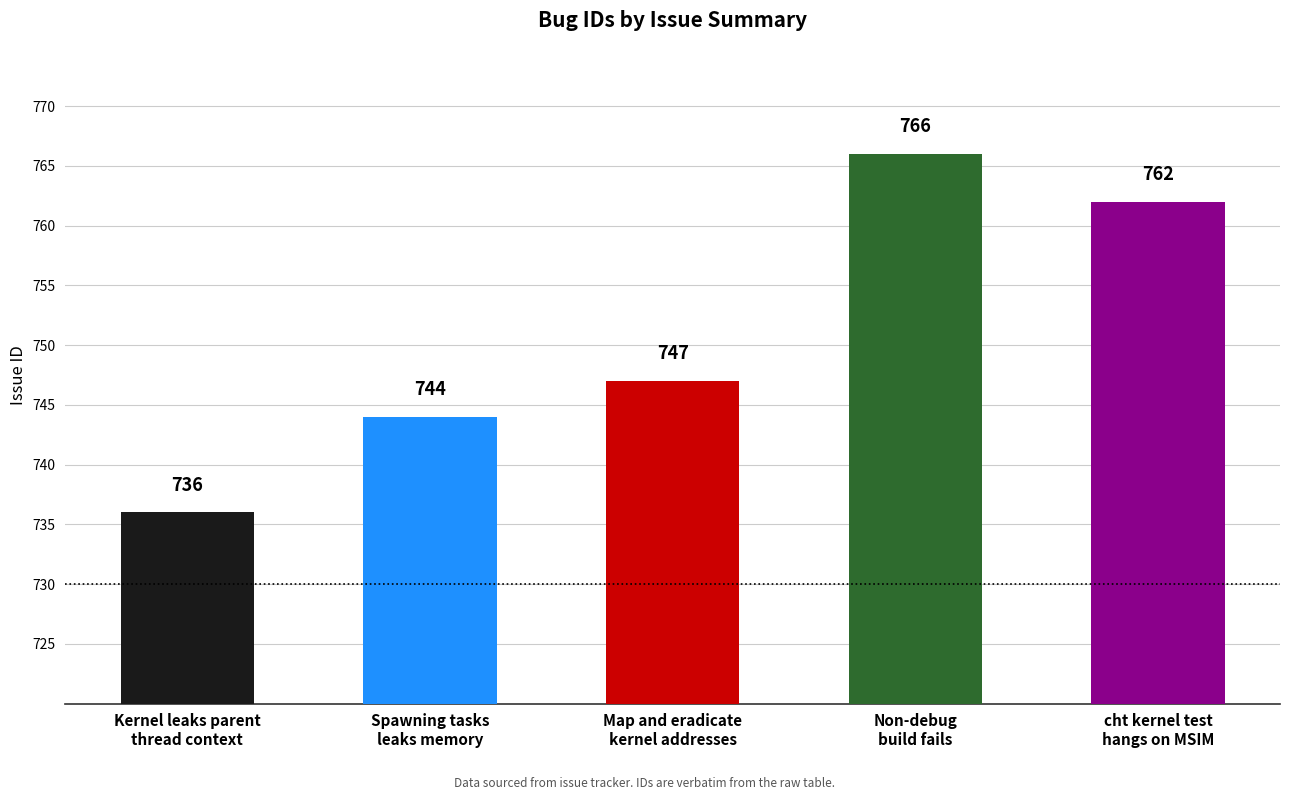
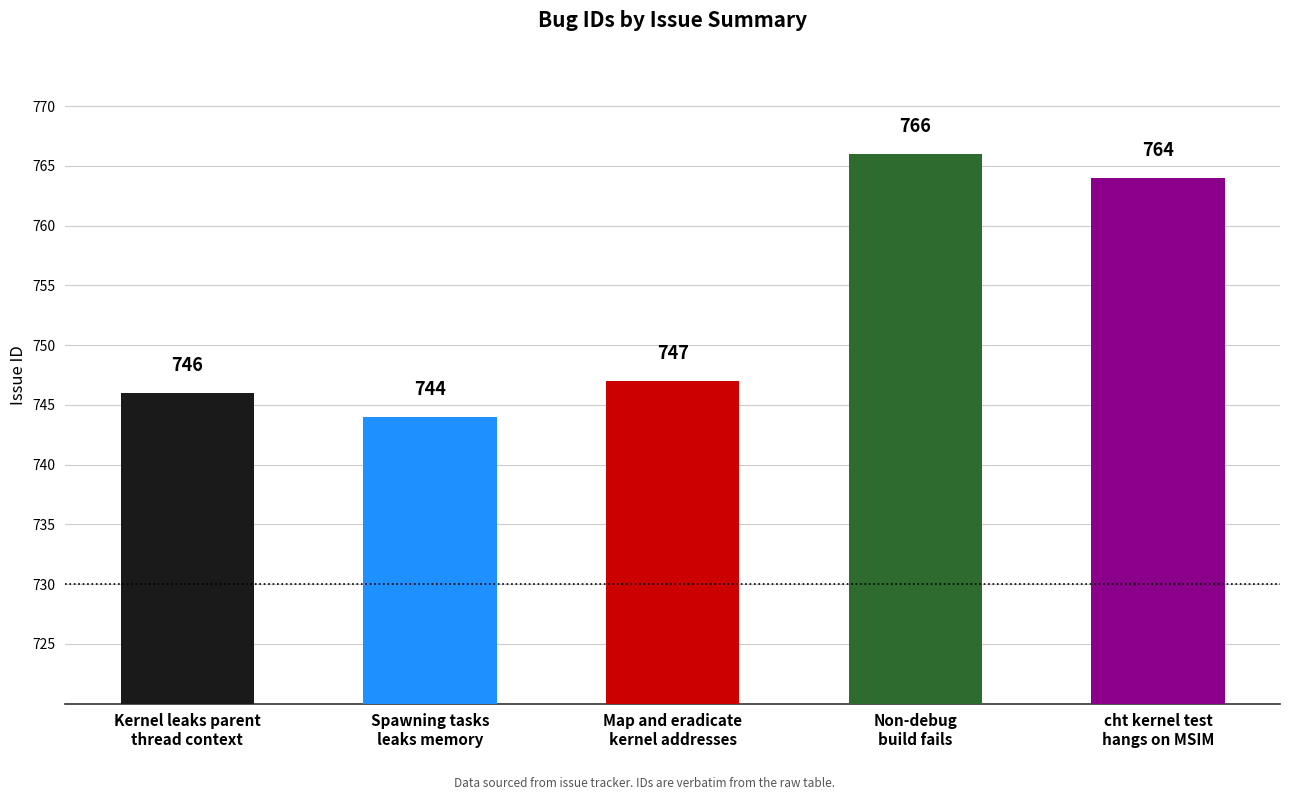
  {
-   "Kernel leaks parent thread context": 736,
+   "Kernel leaks parent thread context": 746,
    "Spawning tasks leaks memory": 744,
    "Map and eradicate kernel addresses": 747,
    "Non-debug build fails": 766,
-   "cht kernel test hangs on MSIM": 762
+   "cht kernel test hangs on MSIM": 764
  }
